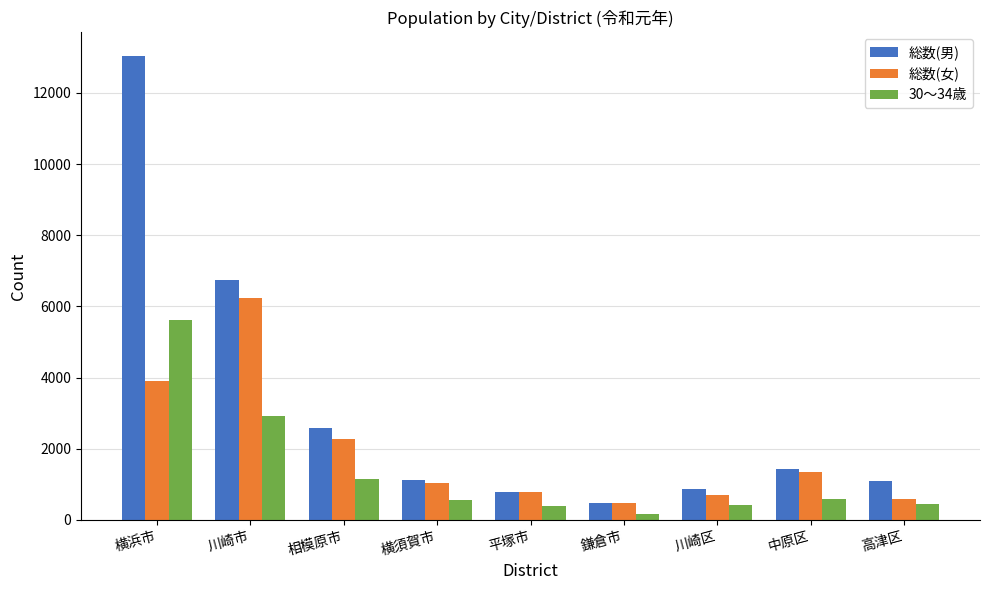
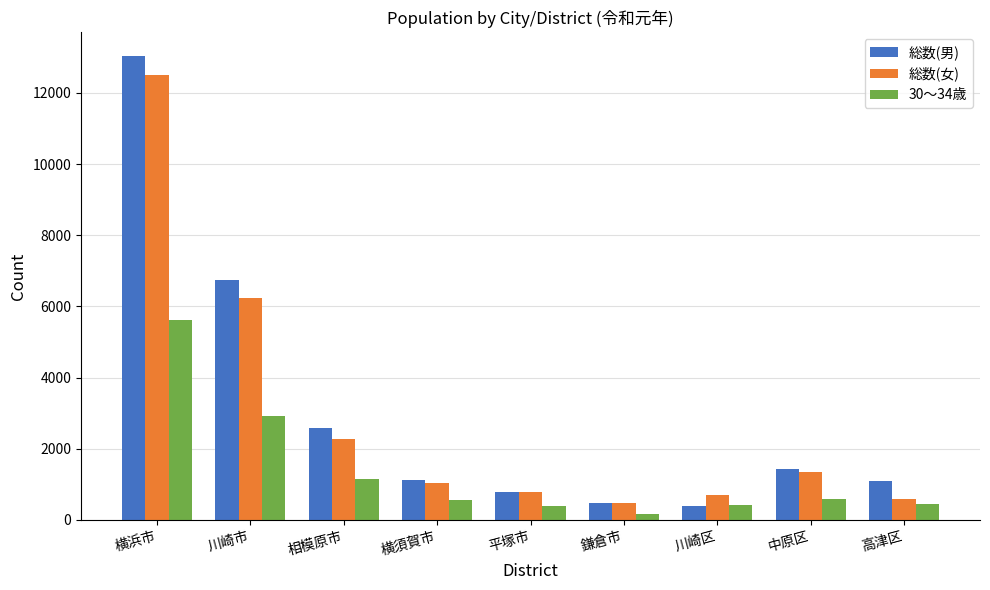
  {
    "総数(男)": {
      "横浜市": 13000,
      "川崎市": 6700,
      "相模原市": 2600,
      "横須賀市": 1100,
      "平塚市": 800,
      "鎌倉市": 500,
-     "川崎区": 900,
+     "川崎区": 400,
      "中原区": 1400,
      "高津区": 1100
    },
    "総数(女)": {
-     "横浜市": 3900,
+     "横浜市": 12500,
      "川崎市": 6200,
      "相模原市": 2300,
      "横須賀市": 1000,
      "平塚市": 800,
      "鎌倉市": 500,
      "川崎区": 700,
      "中原区": 1300,
      "高津区": 600
    },
    "30～34歳": {
      "横浜市": 5600,
      "川崎市": 2900,
      "相模原市": 1100,
      "横須賀市": 500,
      "平塚市": 400,
      "鎌倉市": 200,
      "川崎区": 400,
      "中原区": 600,
      "高津区": 400
    }
  }
